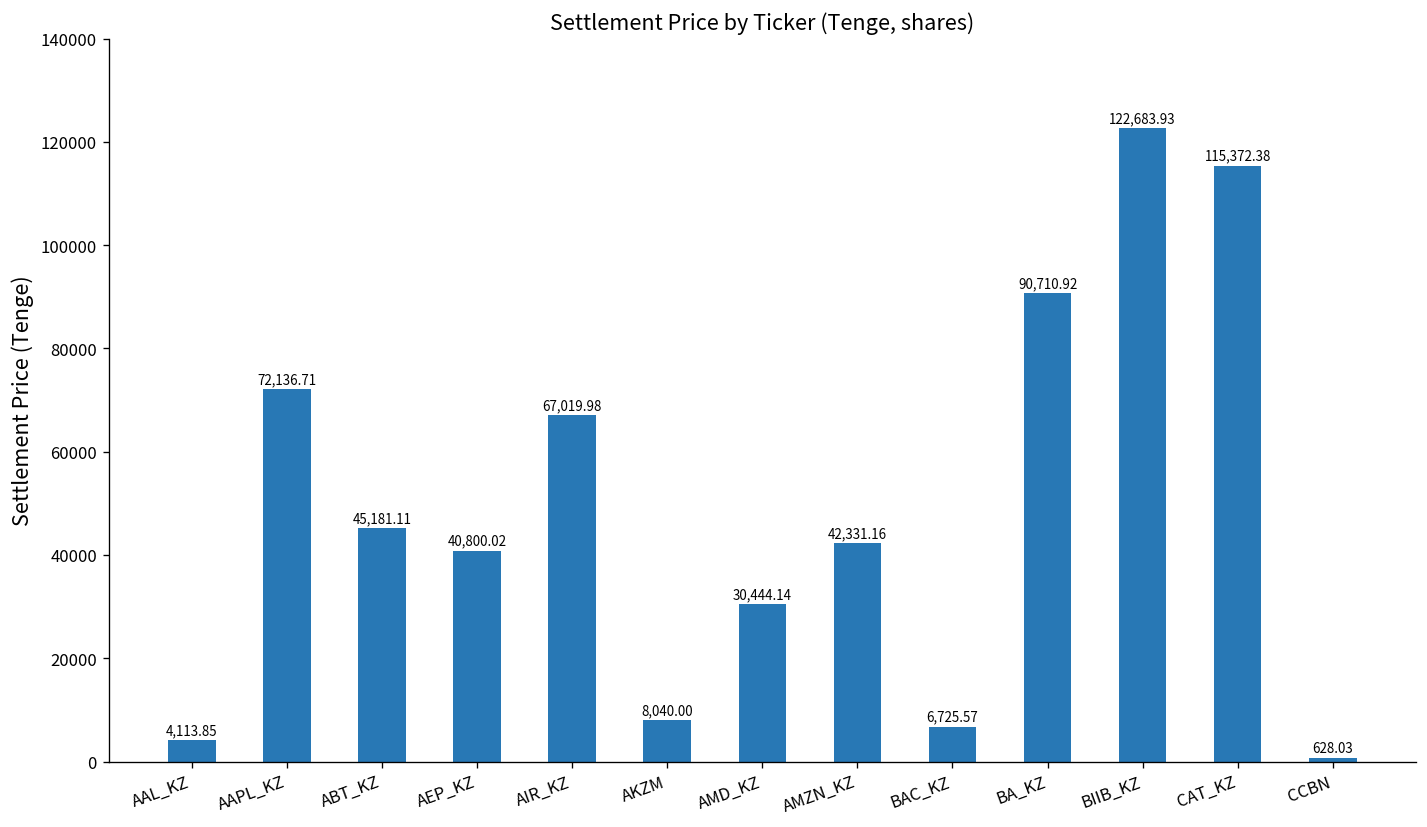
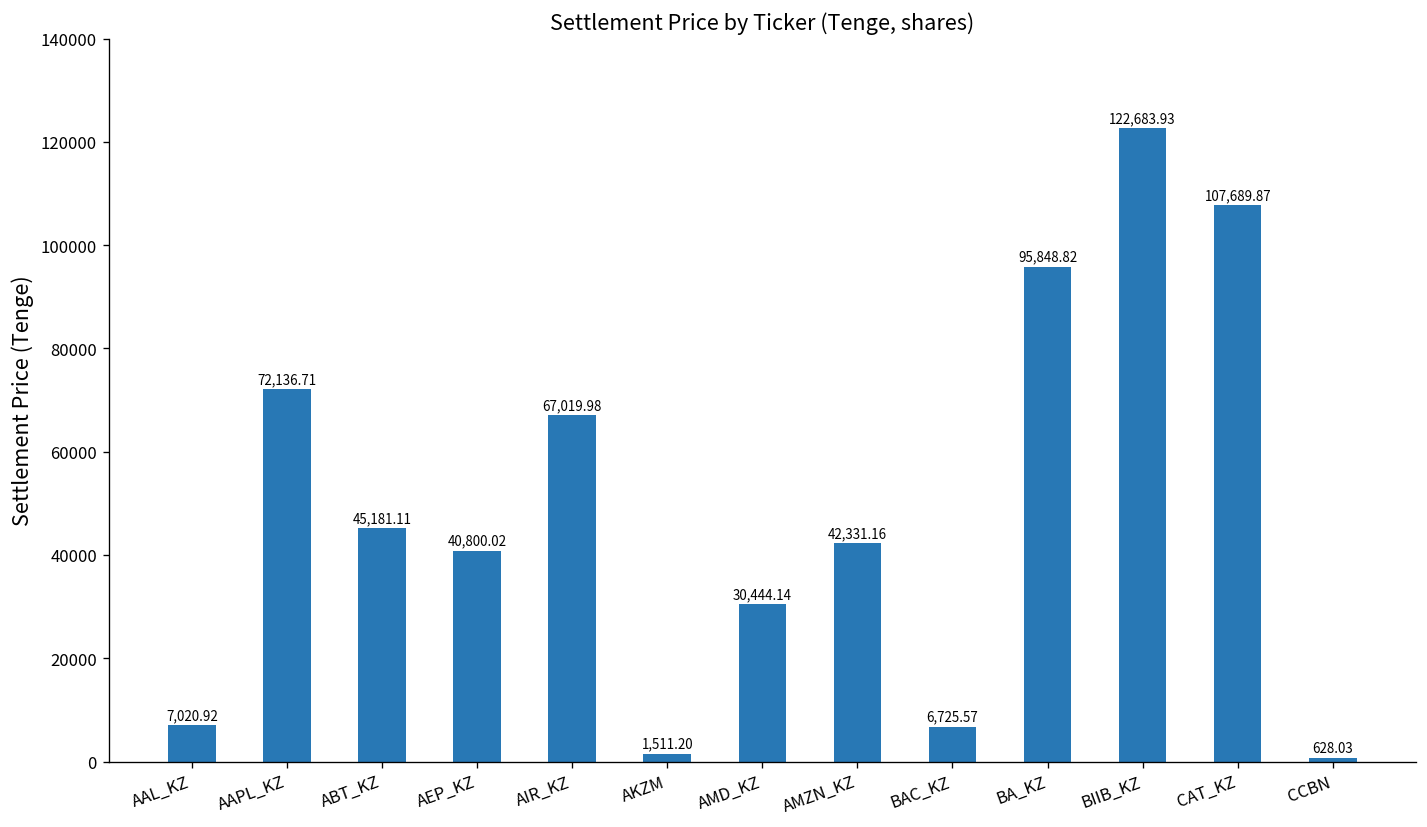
  {
-   "AAL_KZ": "4,113.85",
+   "AAL_KZ": "7,020.92",
    "AAPL_KZ": "72,136.71",
    "ABT_KZ": "45,181.11",
    "AEP_KZ": "40,800.02",
    "AIR_KZ": "67,019.98",
-   "AKZM": "8,040.00",
+   "AKZM": "1,511.20",
    "AMD_KZ": "30,444.14",
    "AMZN_KZ": "42,331.16",
    "BAC_KZ": "6,725.57",
-   "BA_KZ": "90,710.92",
+   "BA_KZ": "95,848.82",
    "BIIB_KZ": "122,683.93",
-   "CAT_KZ": "115,372.38",
+   "CAT_KZ": "107,689.87",
    "CCBN": "628.03"
  }
